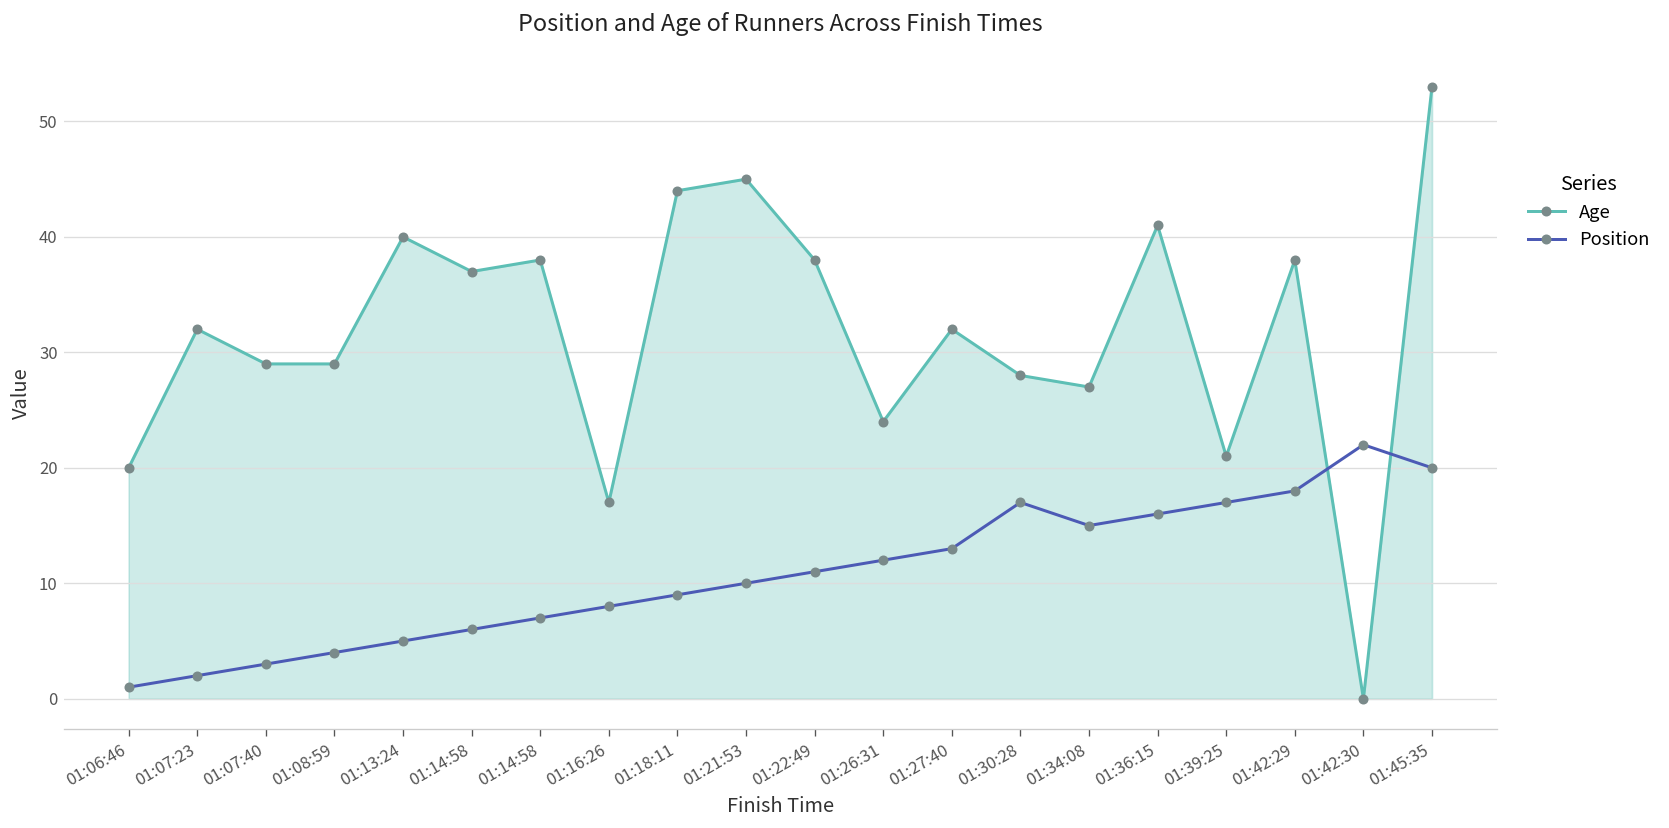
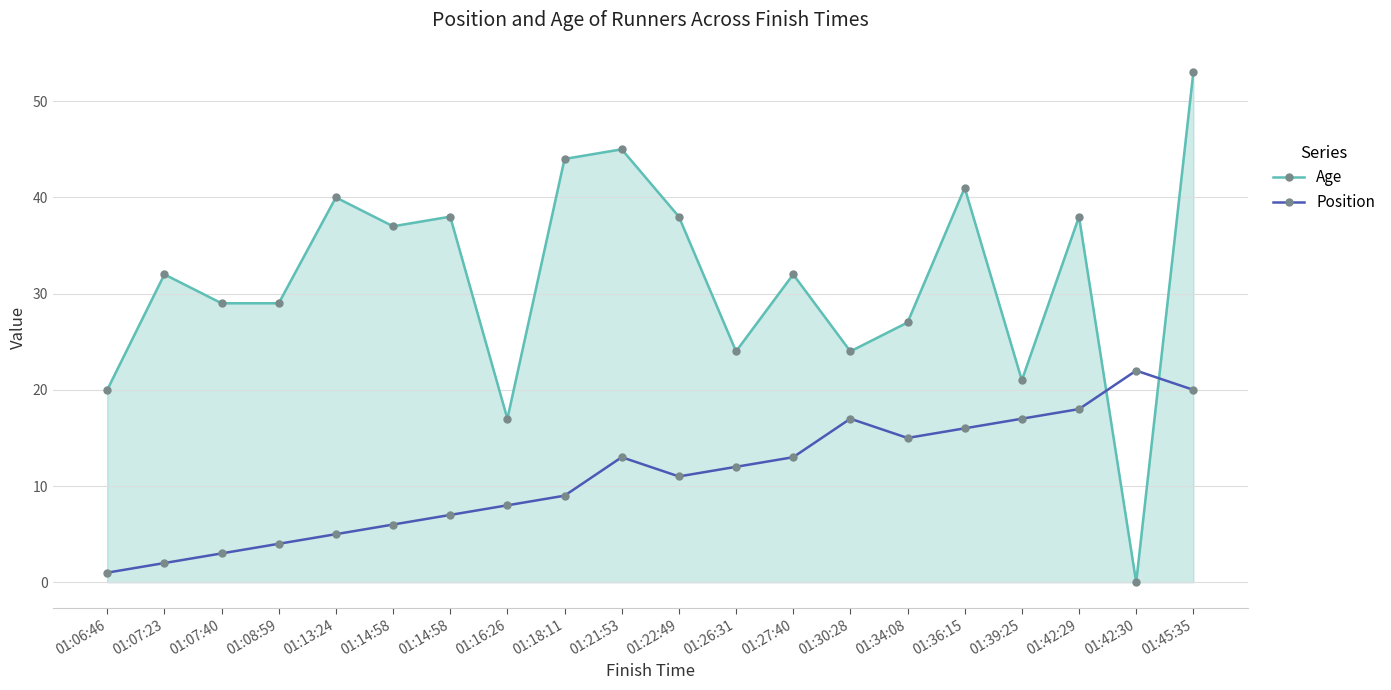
  {
    "Age": {
      "01:06:46": 20,
      "01:07:23": 32,
      "01:07:40": 29,
      "01:08:59": 29,
      "01:13:24": 40,
      "01:16:26": 17,
      "01:18:11": 44,
      "01:21:53": 45,
      "01:22:49": 38,
      "01:26:31": 24,
      "01:27:40": 32,
-     "01:30:28": 28,
+     "01:30:28": 24,
      "01:34:08": 27,
      "01:36:15": 41,
      "01:39:25": 21,
      "01:42:29": 38,
      "01:42:30": 0,
      "01:45:35": 53
    },
    "Position": {
      "01:06:46": 1,
      "01:07:23": 2,
      "01:07:40": 3,
      "01:08:59": 4,
      "01:13:24": 5,
      "01:16:26": 8,
      "01:18:11": 9,
-     "01:21:53": 10,
+     "01:21:53": 13,
      "01:22:49": 11,
      "01:26:31": 12,
      "01:27:40": 13,
      "01:30:28": 17,
      "01:34:08": 15,
      "01:36:15": 16,
      "01:39:25": 17,
      "01:42:29": 18,
      "01:42:30": 22,
      "01:45:35": 20
    }
  }
